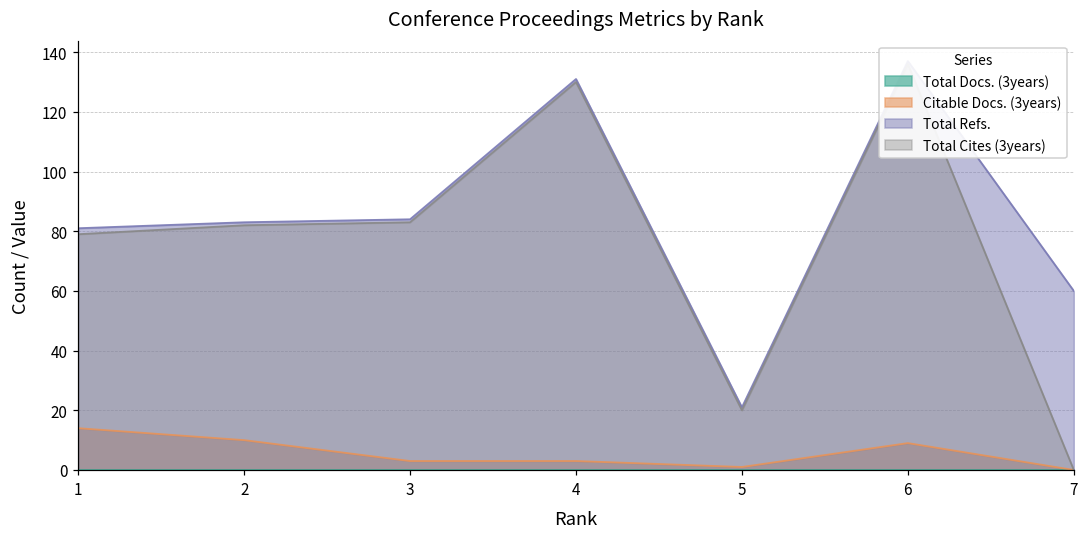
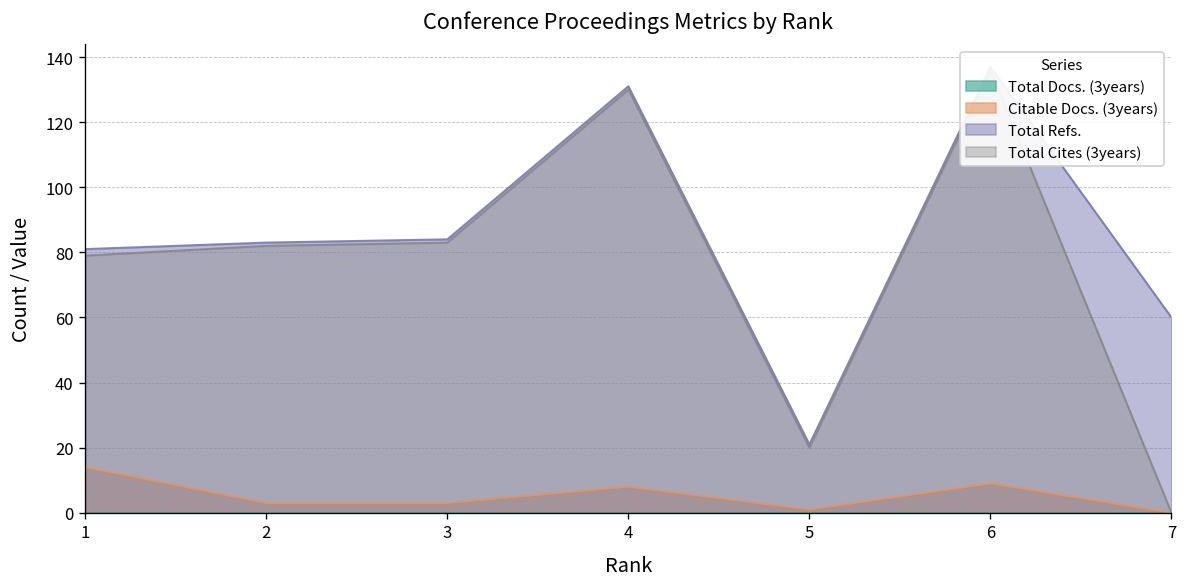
  {
    "Total Docs. (3years)": {
      "1": 0,
      "2": 0,
      "3": 0,
      "4": 0,
      "5": 0,
      "6": 0
    },
    "Citable Docs. (3years)": {
      "1": 14,
-     "2": 10,
+     "2": 3,
      "3": 3,
-     "4": 3,
+     "4": 8,
      "5": 1,
      "6": 9
    }
  }
